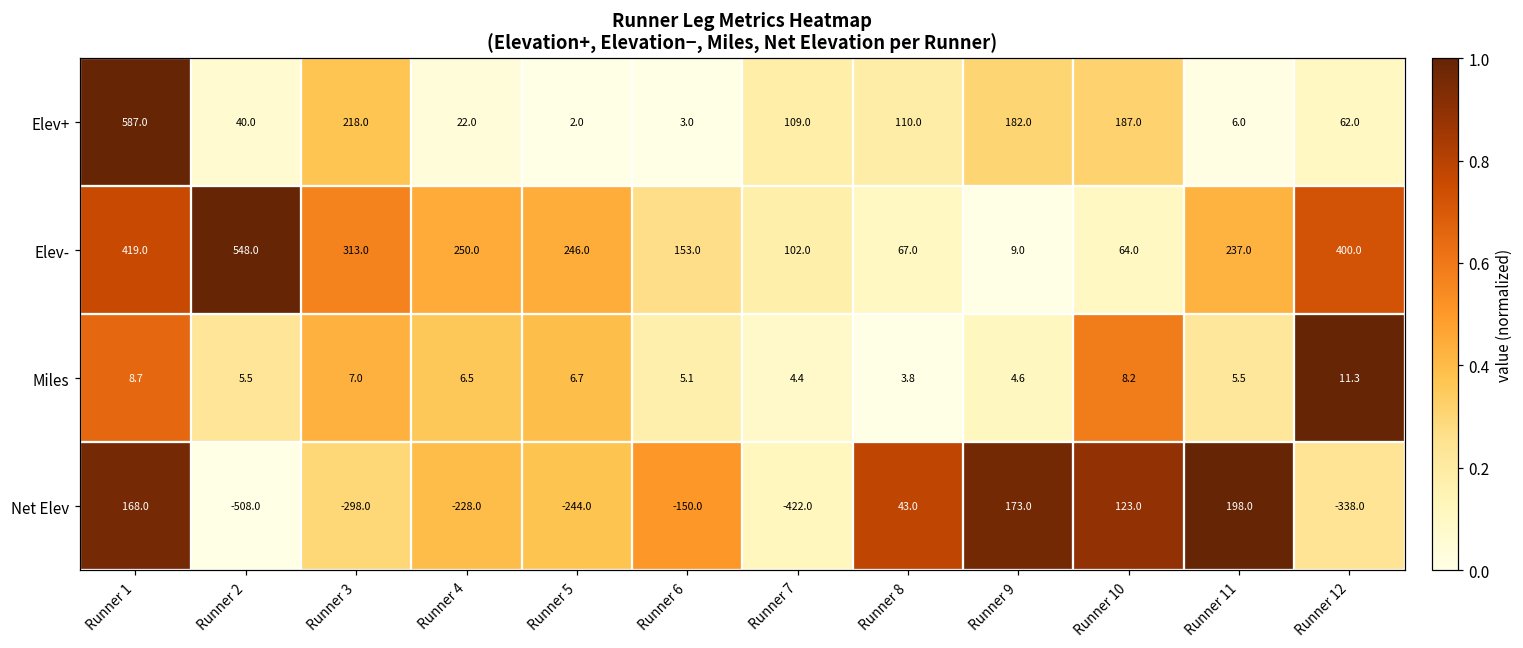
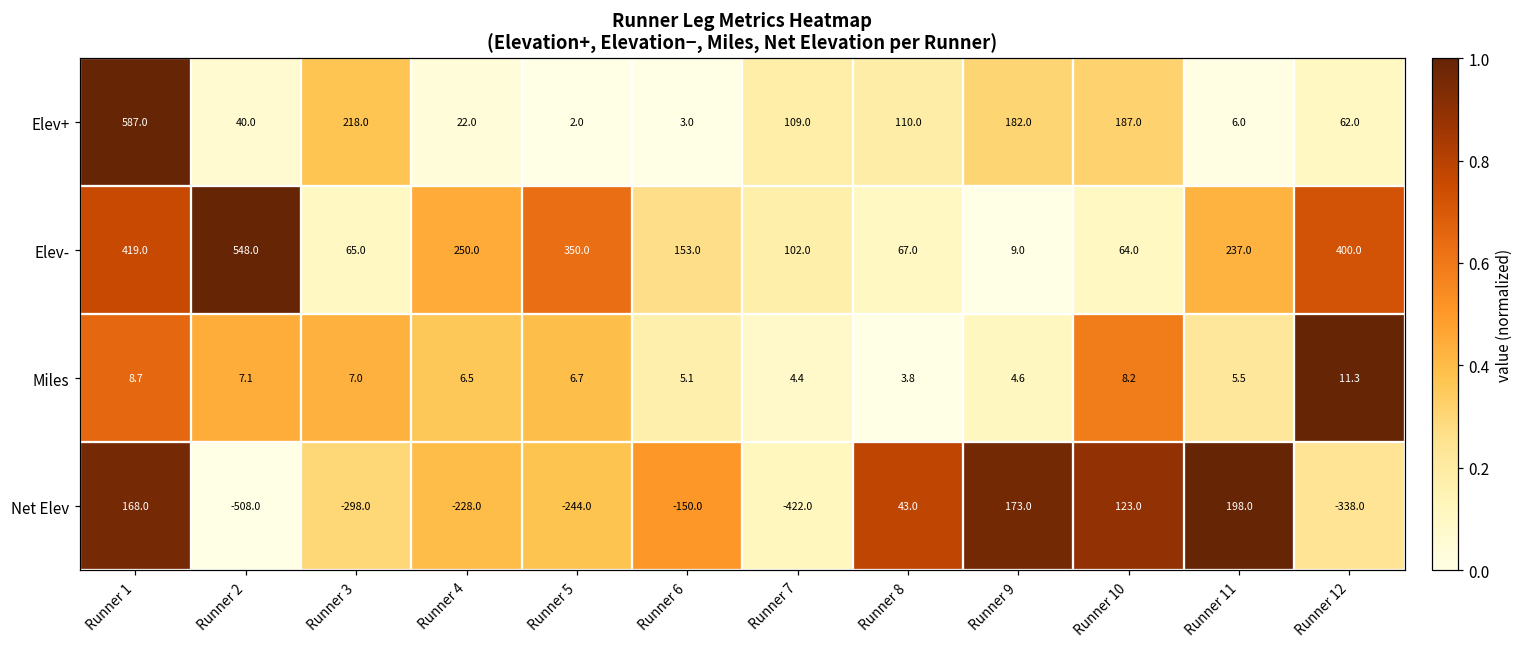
  {
    "Elev+": {
      "Runner 1": 587.0,
      "Runner 2": 40.0,
      "Runner 3": 218.0,
      "Runner 4": 22.0,
      "Runner 5": 2.0,
      "Runner 6": 3.0,
      "Runner 7": 109.0,
      "Runner 8": 110.0,
      "Runner 9": 182.0,
      "Runner 10": 187.0,
      "Runner 11": 6.0,
      "Runner 12": 62.0
    },
    "Elev-": {
      "Runner 1": 419.0,
      "Runner 2": 548.0,
-     "Runner 3": 313.0,
+     "Runner 3": 65.0,
      "Runner 4": 250.0,
-     "Runner 5": 246.0,
+     "Runner 5": 350.0,
      "Runner 6": 153.0,
      "Runner 7": 102.0,
      "Runner 8": 67.0,
      "Runner 9": 9.0,
      "Runner 10": 64.0,
      "Runner 11": 237.0,
      "Runner 12": 400.0
    },
    "Miles": {
      "Runner 1": 8.7,
-     "Runner 2": 5.5,
+     "Runner 2": 7.1,
      "Runner 3": 7.0,
      "Runner 4": 6.5,
      "Runner 5": 6.7,
      "Runner 6": 5.1,
      "Runner 7": 4.4,
      "Runner 8": 3.8,
      "Runner 9": 4.6,
      "Runner 10": 8.2,
      "Runner 11": 5.5,
      "Runner 12": 11.3
    },
    "Net Elev": {
      "Runner 1": 168.0,
      "Runner 2": -508.0,
      "Runner 3": -298.0,
      "Runner 4": -228.0,
      "Runner 5": -244.0,
      "Runner 6": -150.0,
      "Runner 7": -422.0,
      "Runner 8": 43.0,
      "Runner 9": 173.0,
      "Runner 10": 123.0,
      "Runner 11": 198.0,
      "Runner 12": -338.0
    }
  }
